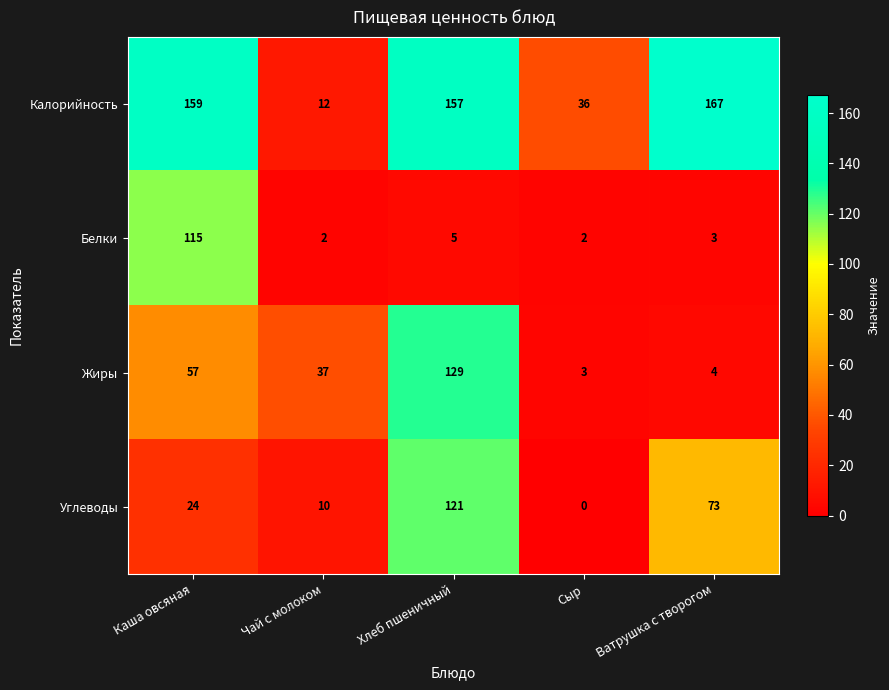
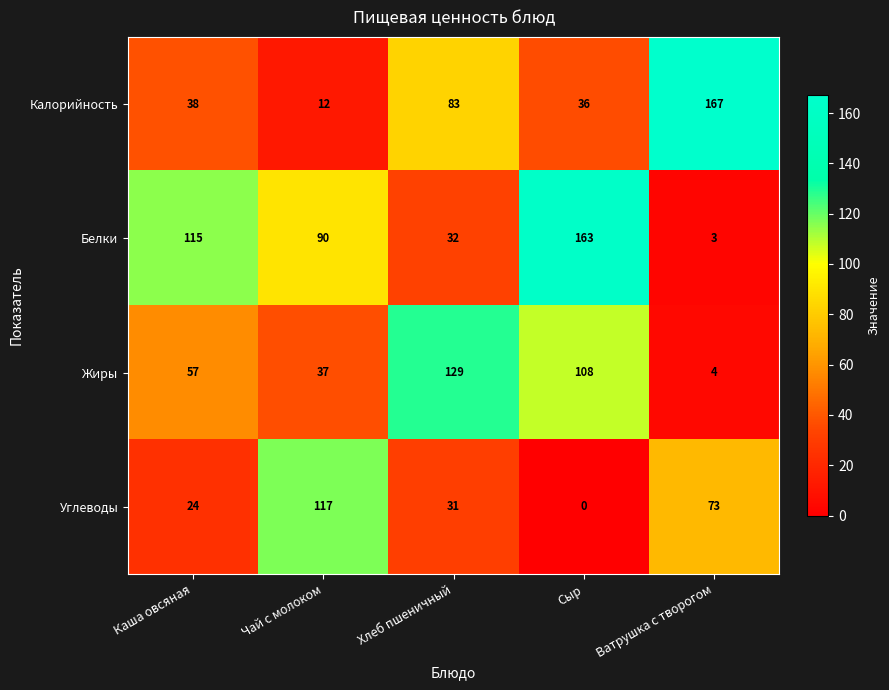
  {
    "Калорийность": {
-     "Каша овсяная": 159,
+     "Каша овсяная": 38,
      "Чай с молоком": 12,
-     "Хлеб пшеничный": 157,
+     "Хлеб пшеничный": 83,
      "Сыр": 36,
      "Ватрушка с творогом": 167
    },
    "Белки": {
      "Каша овсяная": 115,
-     "Чай с молоком": 2,
-     "Хлеб пшеничный": 5,
-     "Сыр": 2,
+     "Чай с молоком": 90,
+     "Хлеб пшеничный": 32,
+     "Сыр": 163,
      "Ватрушка с творогом": 3
    },
    "Жиры": {
      "Каша овсяная": 57,
      "Чай с молоком": 37,
      "Хлеб пшеничный": 129,
-     "Сыр": 3,
+     "Сыр": 108,
      "Ватрушка с творогом": 4
    },
    "Углеводы": {
      "Каша овсяная": 24,
-     "Чай с молоком": 10,
-     "Хлеб пшеничный": 121,
+     "Чай с молоком": 117,
+     "Хлеб пшеничный": 31,
      "Сыр": 0,
      "Ватрушка с творогом": 73
    }
  }
